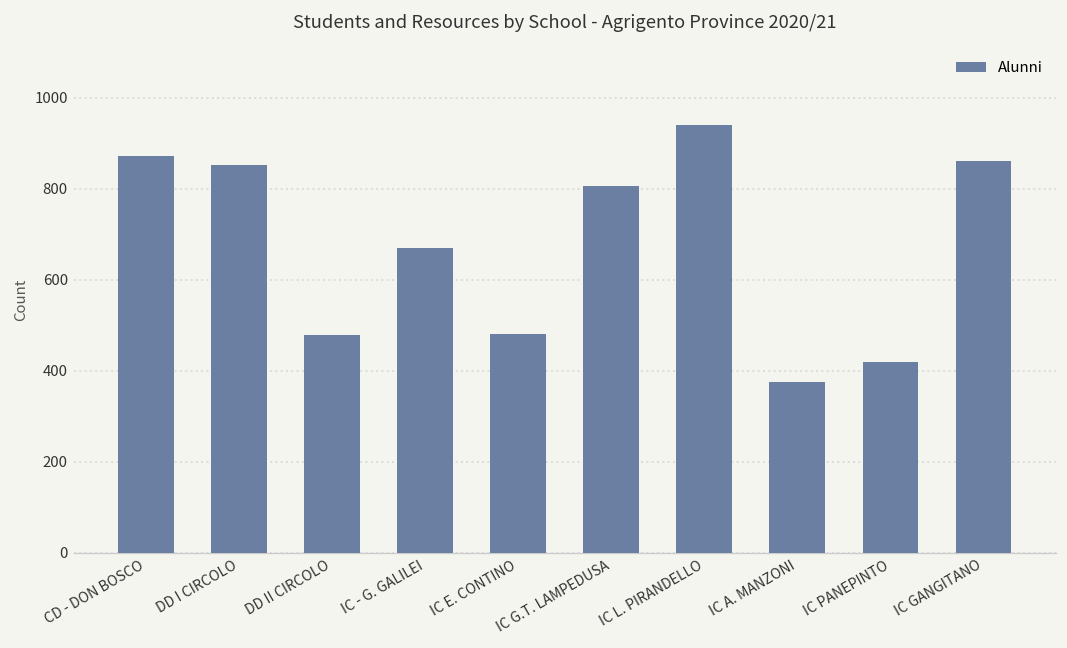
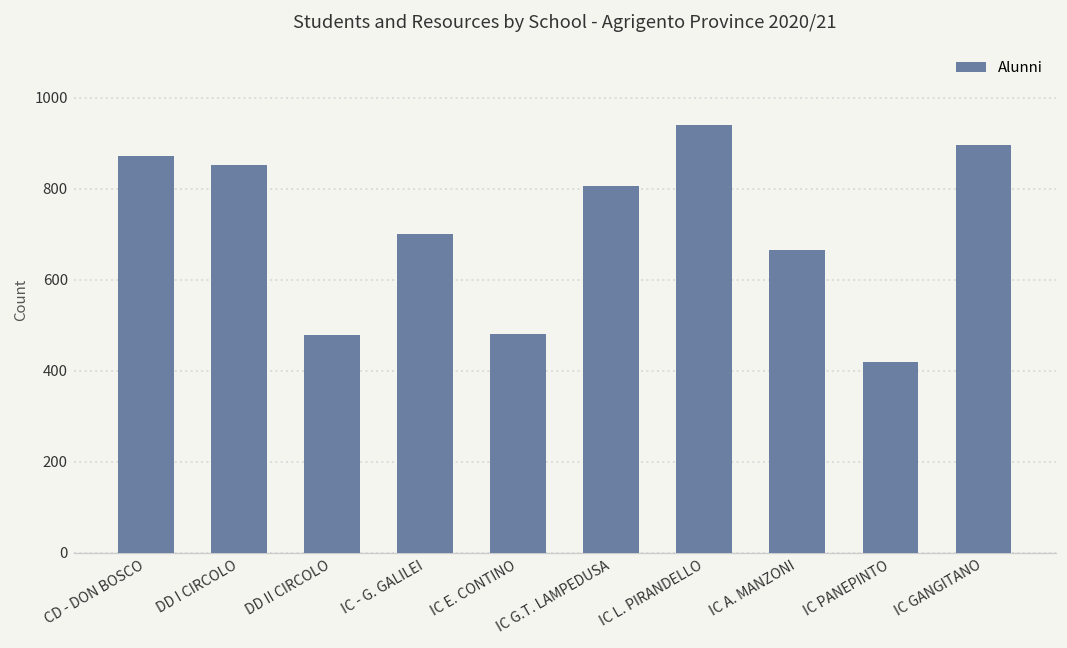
  {
    "CD - DON BOSCO": 870,
    "DD I CIRCOLO": 850,
    "DD II CIRCOLO": 480,
-   "IC - G. GALILEI": 670,
+   "IC - G. GALILEI": 700,
    "IC E. CONTINO": 480,
    "IC G.T. LAMPEDUSA": 810,
    "IC L. PIRANDELLO": 940,
-   "IC A. MANZONI": 380,
+   "IC A. MANZONI": 670,
    "IC PANEPINTO": 420,
-   "IC GANGITANO": 860
+   "IC GANGITANO": 900
  }
